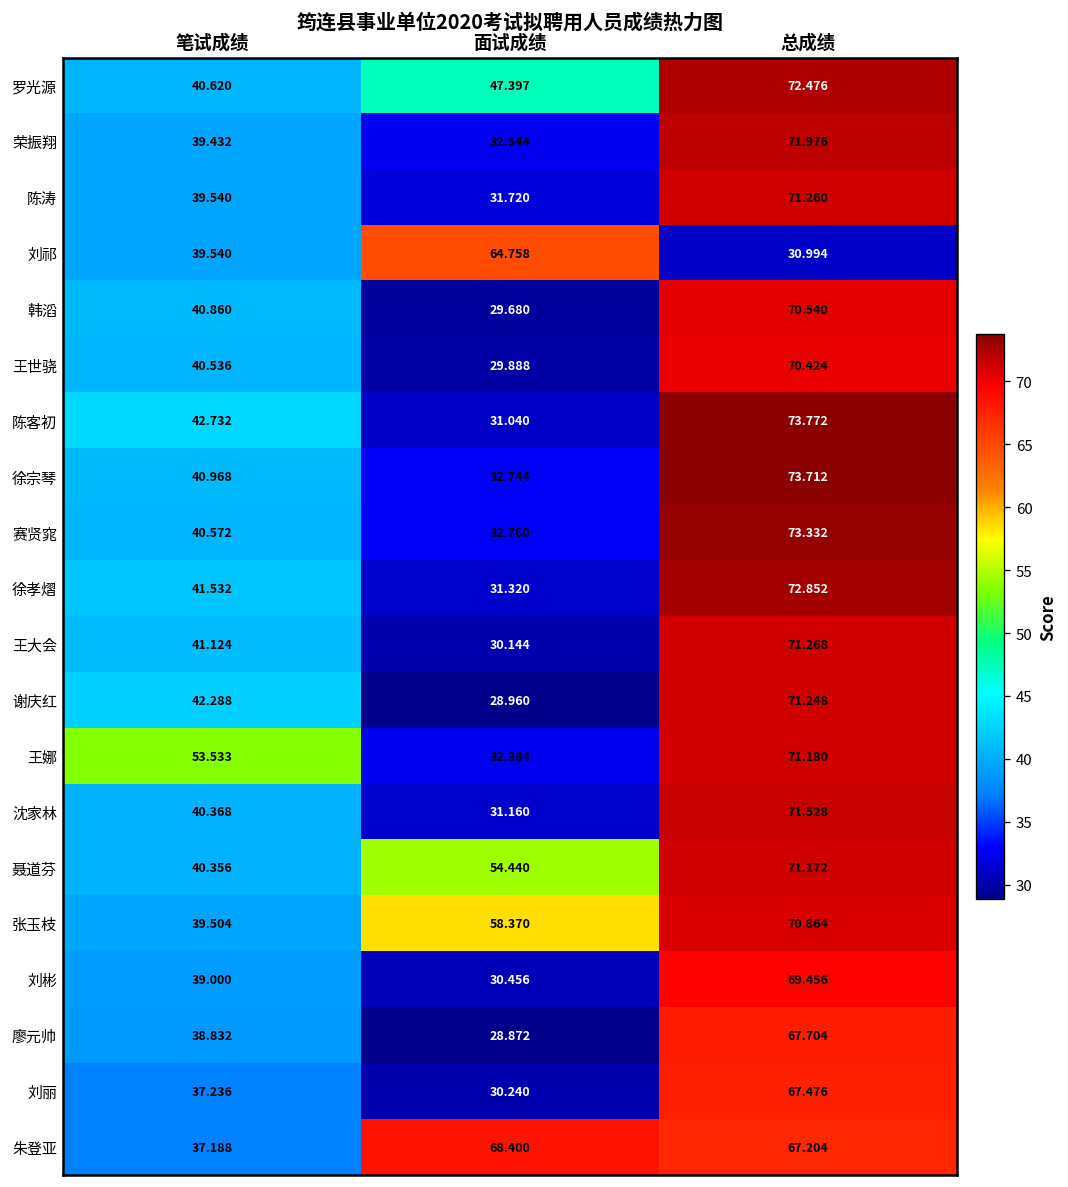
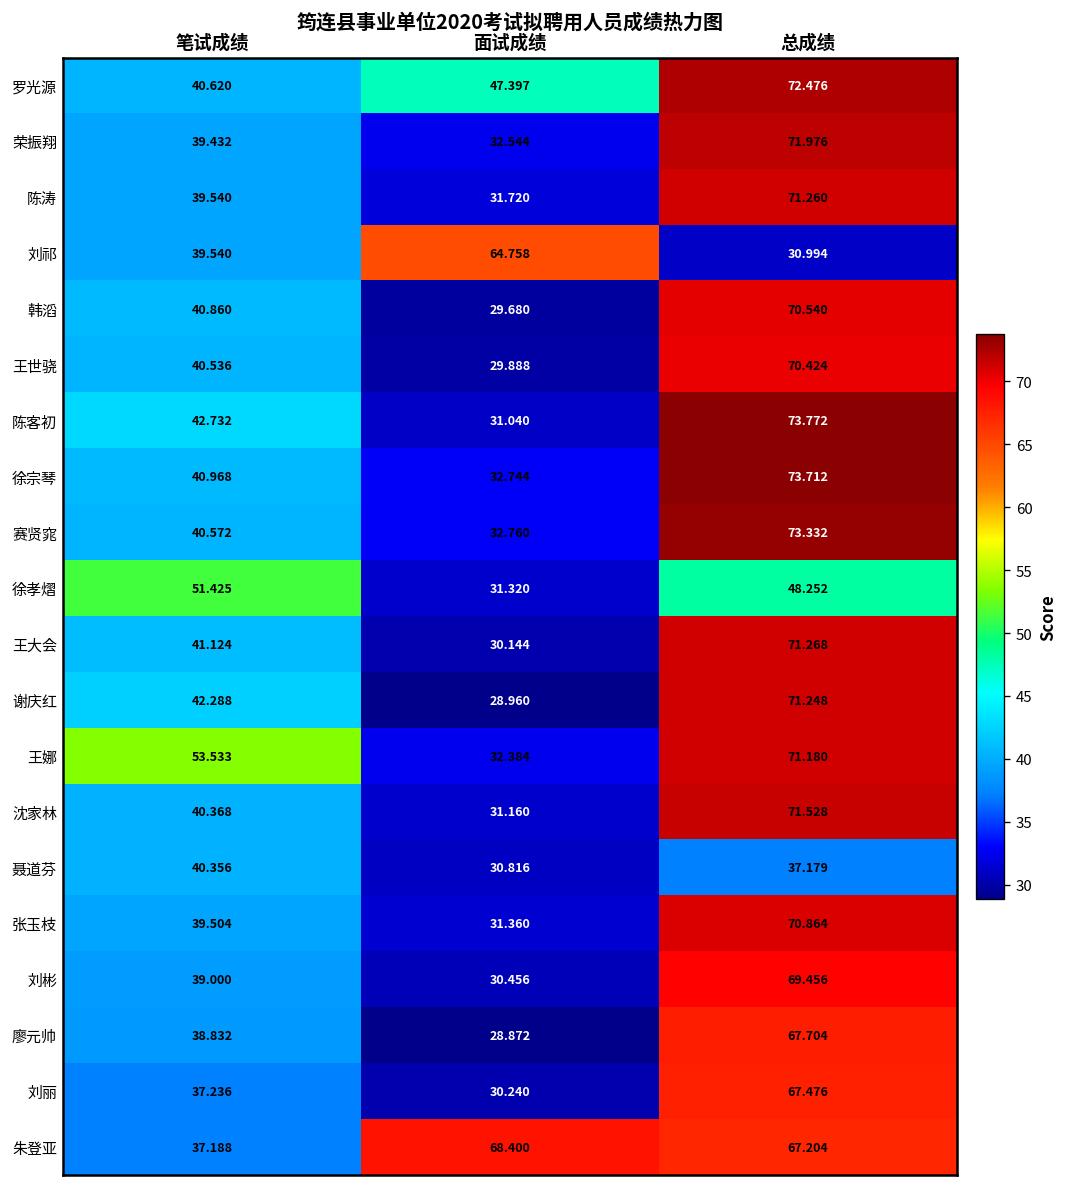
  {
    "罗光源": {
      "笔试成绩": 40.620,
      "面试成绩": 47.397,
      "总成绩": 72.476
    },
    "荣振翔": {
      "笔试成绩": 39.432,
      "面试成绩": 32.544,
      "总成绩": 71.976
    },
    "陈涛": {
      "笔试成绩": 39.540,
      "面试成绩": 31.720,
      "总成绩": 71.260
    },
    "刘祁": {
      "笔试成绩": 39.540,
      "面试成绩": 64.758,
      "总成绩": 30.994
    },
    "韩滔": {
      "笔试成绩": 40.860,
      "面试成绩": 29.680,
      "总成绩": 70.540
    },
    "王世骁": {
      "笔试成绩": 40.536,
      "面试成绩": 29.888,
      "总成绩": 70.424
    },
    "陈客初": {
      "笔试成绩": 42.732,
      "面试成绩": 31.040,
      "总成绩": 73.772
    },
    "徐宗琴": {
      "笔试成绩": 40.968,
      "面试成绩": 32.744,
      "总成绩": 73.712
    },
    "赛贤窕": {
      "笔试成绩": 40.572,
      "面试成绩": 32.760,
      "总成绩": 73.332
    },
    "徐孝熠": {
-     "笔试成绩": 41.532,
+     "笔试成绩": 51.425,
      "面试成绩": 31.320,
-     "总成绩": 72.852
+     "总成绩": 48.252
    },
    "王大会": {
      "笔试成绩": 41.124,
      "面试成绩": 30.144,
      "总成绩": 71.268
    },
    "谢庆红": {
      "笔试成绩": 42.288,
      "面试成绩": 28.960,
      "总成绩": 71.248
    },
    "王娜": {
      "笔试成绩": 53.533,
      "面试成绩": 32.384,
      "总成绩": 71.180
    },
    "沈家林": {
      "笔试成绩": 40.368,
      "面试成绩": 31.160,
      "总成绩": 71.528
    },
    "聂道芬": {
      "笔试成绩": 40.356,
-     "面试成绩": 54.440,
-     "总成绩": 71.172
+     "面试成绩": 30.816,
+     "总成绩": 37.179
    },
    "张玉枝": {
      "笔试成绩": 39.504,
-     "面试成绩": 58.370,
+     "面试成绩": 31.360,
      "总成绩": 70.864
    },
    "刘彬": {
      "笔试成绩": 39.000,
      "面试成绩": 30.456,
      "总成绩": 69.456
    },
    "廖元帅": {
      "笔试成绩": 38.832,
      "面试成绩": 28.872,
      "总成绩": 67.704
    },
    "刘丽": {
      "笔试成绩": 37.236,
      "面试成绩": 30.240,
      "总成绩": 67.476
    },
    "朱登亚": {
      "笔试成绩": 37.188,
      "面试成绩": 68.400,
      "总成绩": 67.204
    }
  }
